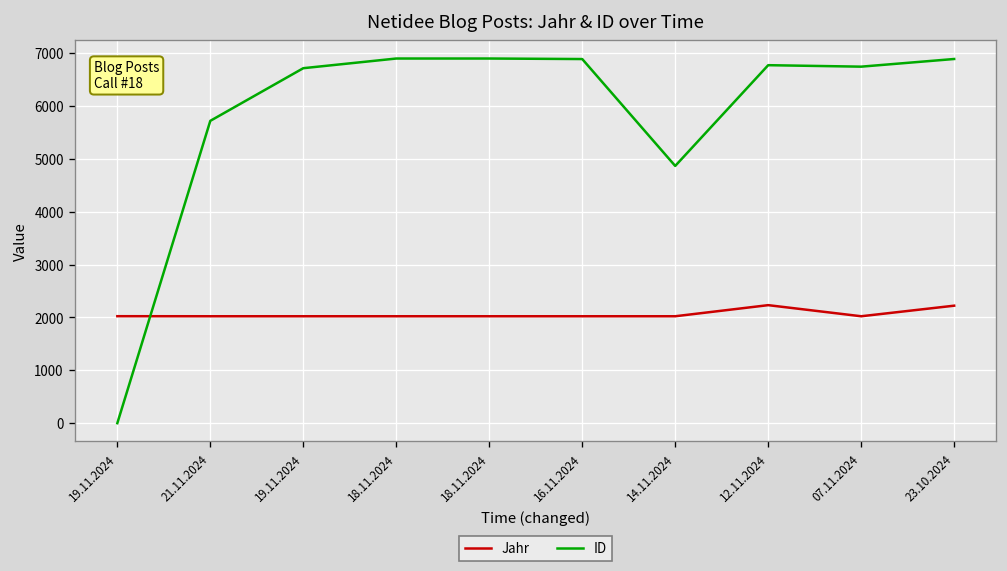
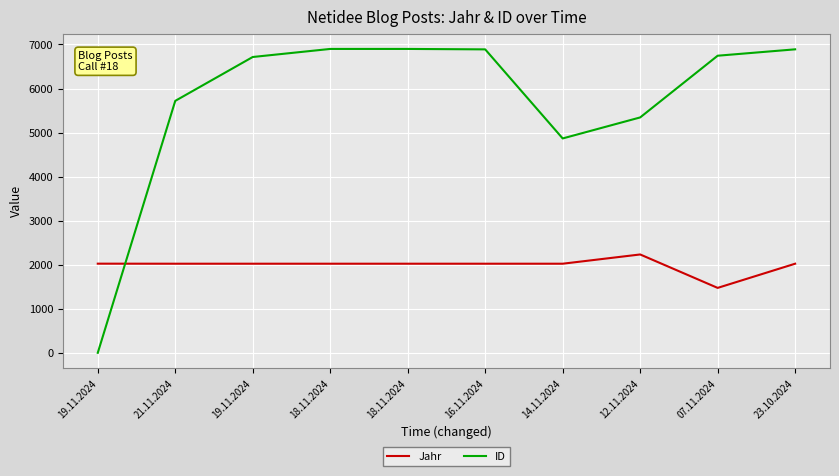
  {
    "Jahr": {
      "21.11.2024": 2000,
      "16.11.2024": 2000,
      "14.11.2024": 2000,
      "12.11.2024": 2200,
-     "07.11.2024": 2000,
-     "23.10.2024": 2200
+     "07.11.2024": 1500,
+     "23.10.2024": 2000
    },
    "ID": {
      "21.11.2024": 5700,
      "16.11.2024": 6900,
      "14.11.2024": 4900,
-     "12.11.2024": 6800,
+     "12.11.2024": 5300,
      "07.11.2024": 6700,
      "23.10.2024": 6900
    }
  }
